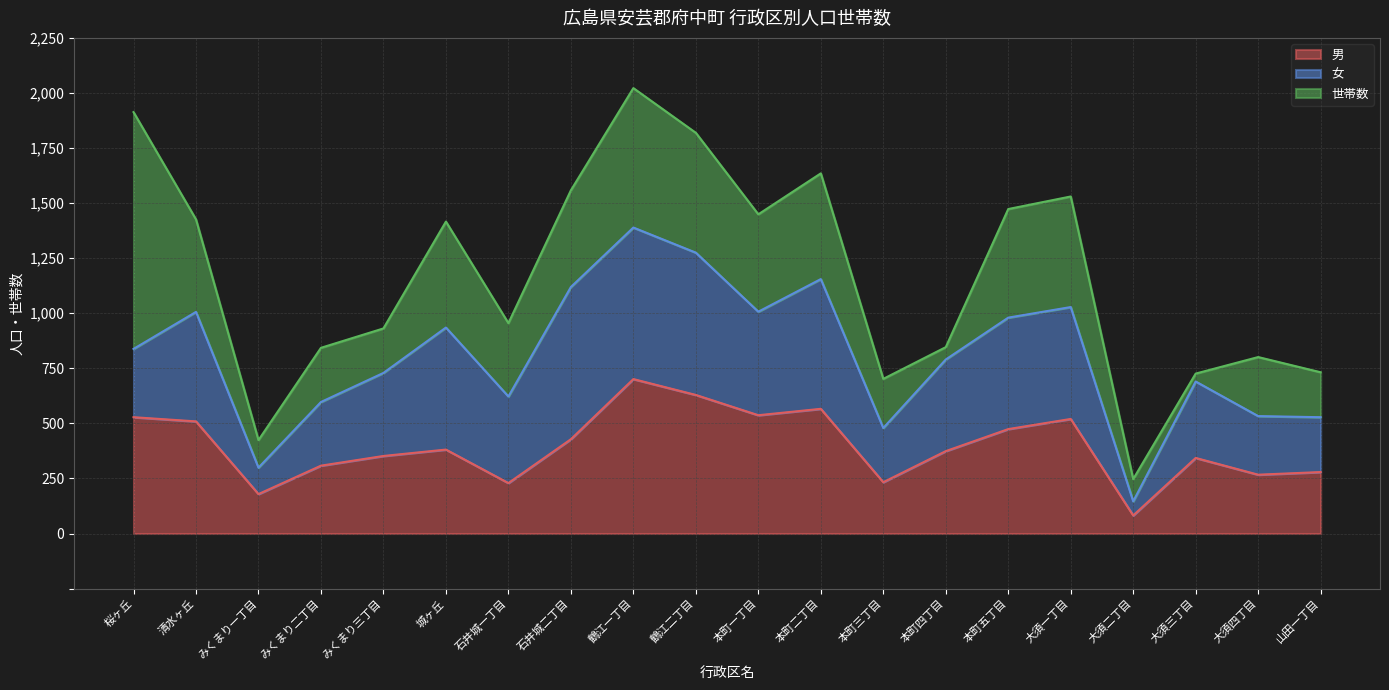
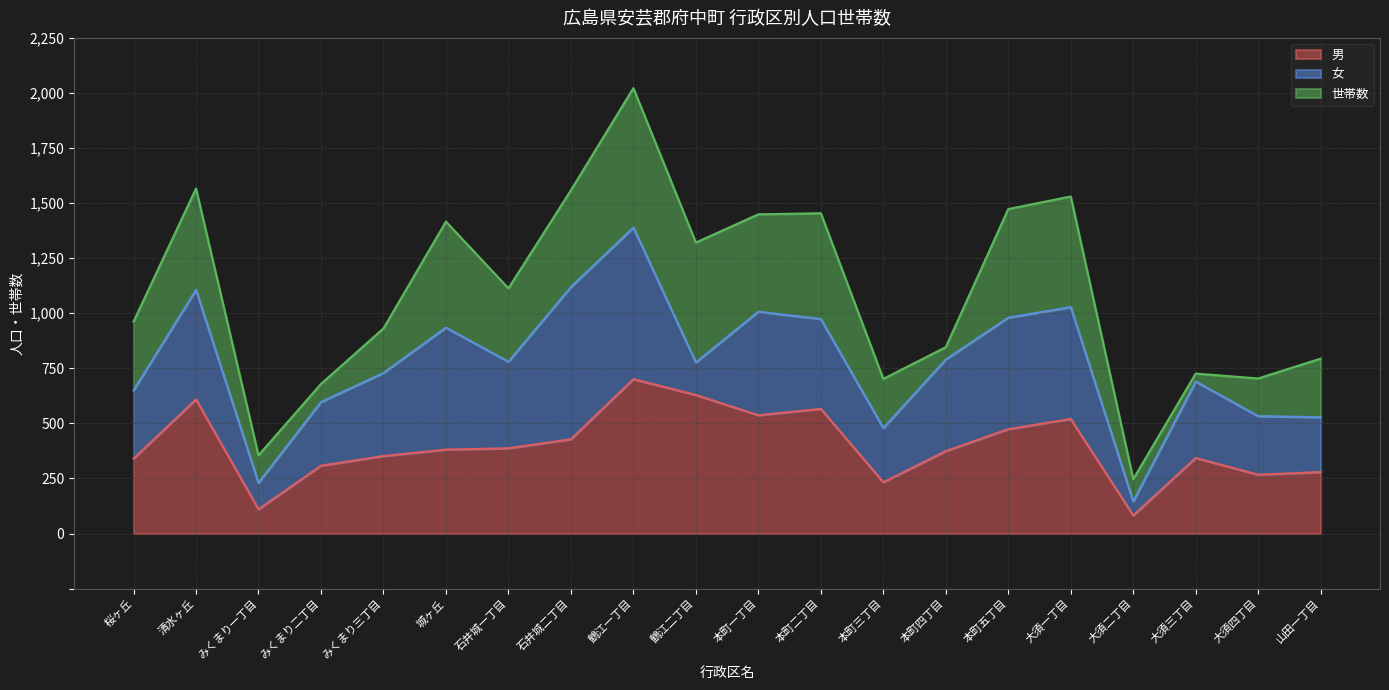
  {
    "男": {
-     "桜ヶ丘": "530",
-     "清水ヶ丘": "510",
-     "みくまり一丁目": "180",
+     "桜ヶ丘": "340",
+     "清水ヶ丘": "610",
+     "みくまり一丁目": "110",
      "みくまり二丁目": "310",
      "みくまり三丁目": "350",
      "城ヶ丘": "380",
-     "石井城一丁目": "230",
+     "石井城一丁目": "390",
      "石井城二丁目": "430",
      "鶴江一丁目": "700",
      "鶴江二丁目": "630",
      "本町一丁目": "540",
      "本町二丁目": "570",
      "本町三丁目": "230",
      "本町四丁目": "370",
      "本町五丁目": "470",
      "大須一丁目": "520",
      "大須二丁目": "80",
      "大須三丁目": "340",
      "大須四丁目": "270",
      "山田一丁目": "280"
    },
    "女": {
      "桜ヶ丘": "310",
      "清水ヶ丘": "500",
      "みくまり一丁目": "120",
      "みくまり二丁目": "290",
      "みくまり三丁目": "380",
      "城ヶ丘": "550",
      "石井城一丁目": "390",
      "石井城二丁目": "690",
      "鶴江一丁目": "690",
-     "鶴江二丁目": "650",
+     "鶴江二丁目": "150",
      "本町一丁目": "470",
-     "本町二丁目": "590",
+     "本町二丁目": "410",
      "本町三丁目": "250",
      "本町四丁目": "420",
      "本町五丁目": "510",
      "大須一丁目": "510",
      "大須二丁目": "60",
      "大須三丁目": "350",
      "大須四丁目": "270",
      "山田一丁目": "250"
    },
    "世帯数": {
-     "桜ヶ丘": "1,080",
-     "清水ヶ丘": "420",
+     "桜ヶ丘": "310",
+     "清水ヶ丘": "460",
      "みくまり一丁目": "130",
-     "みくまり二丁目": "250",
+     "みくまり二丁目": "80",
      "みくまり三丁目": "200",
      "城ヶ丘": "480",
      "石井城一丁目": "330",
      "石井城二丁目": "440",
      "鶴江一丁目": "630",
      "鶴江二丁目": "540",
      "本町一丁目": "440",
      "本町二丁目": "480",
      "本町三丁目": "220",
      "本町四丁目": "60",
      "本町五丁目": "490",
      "大須一丁目": "500",
      "大須二丁目": "100",
      "大須三丁目": "40",
-     "大須四丁目": "270",
-     "山田一丁目": "200"
+     "大須四丁目": "170",
+     "山田一丁目": "270"
    }
  }
